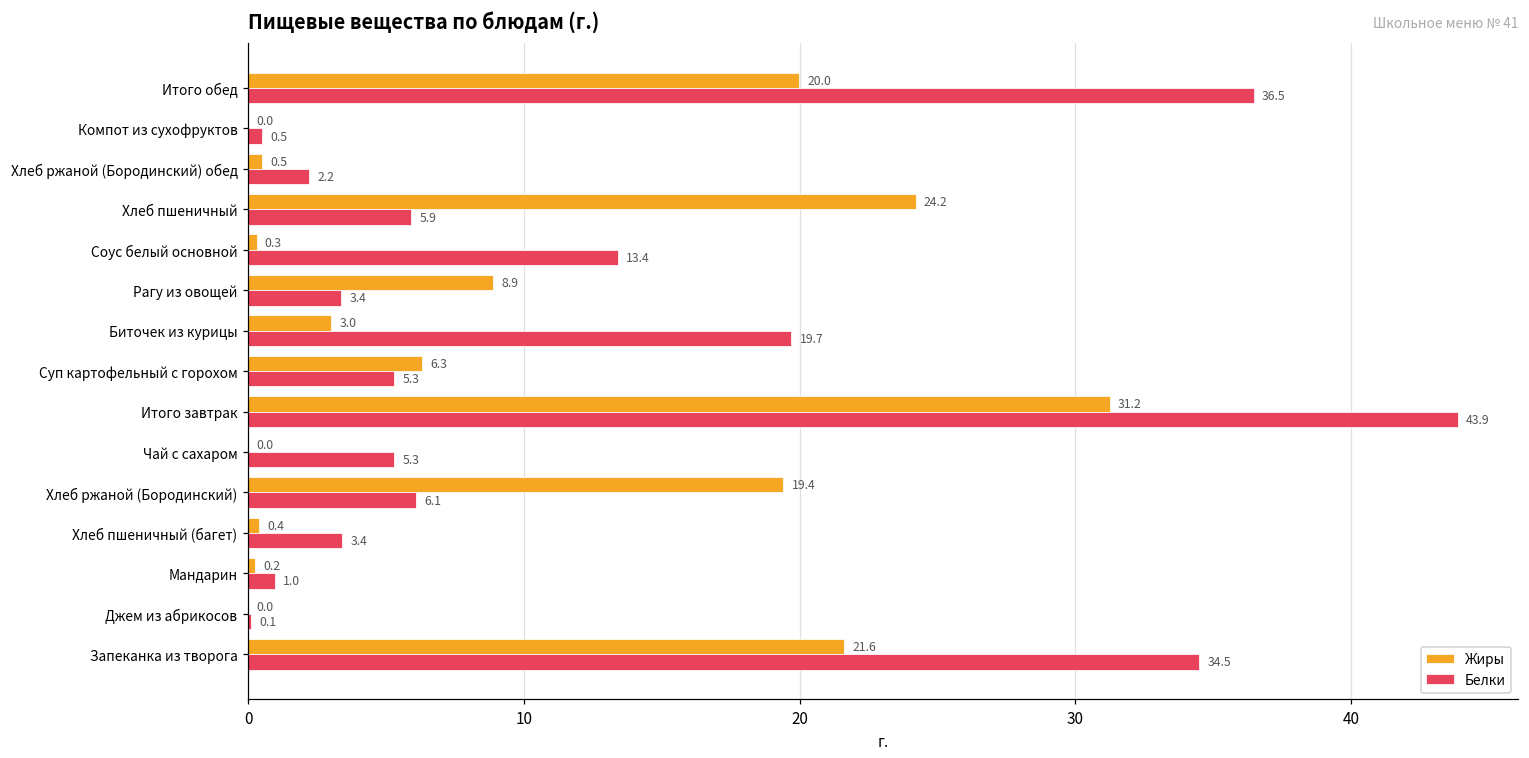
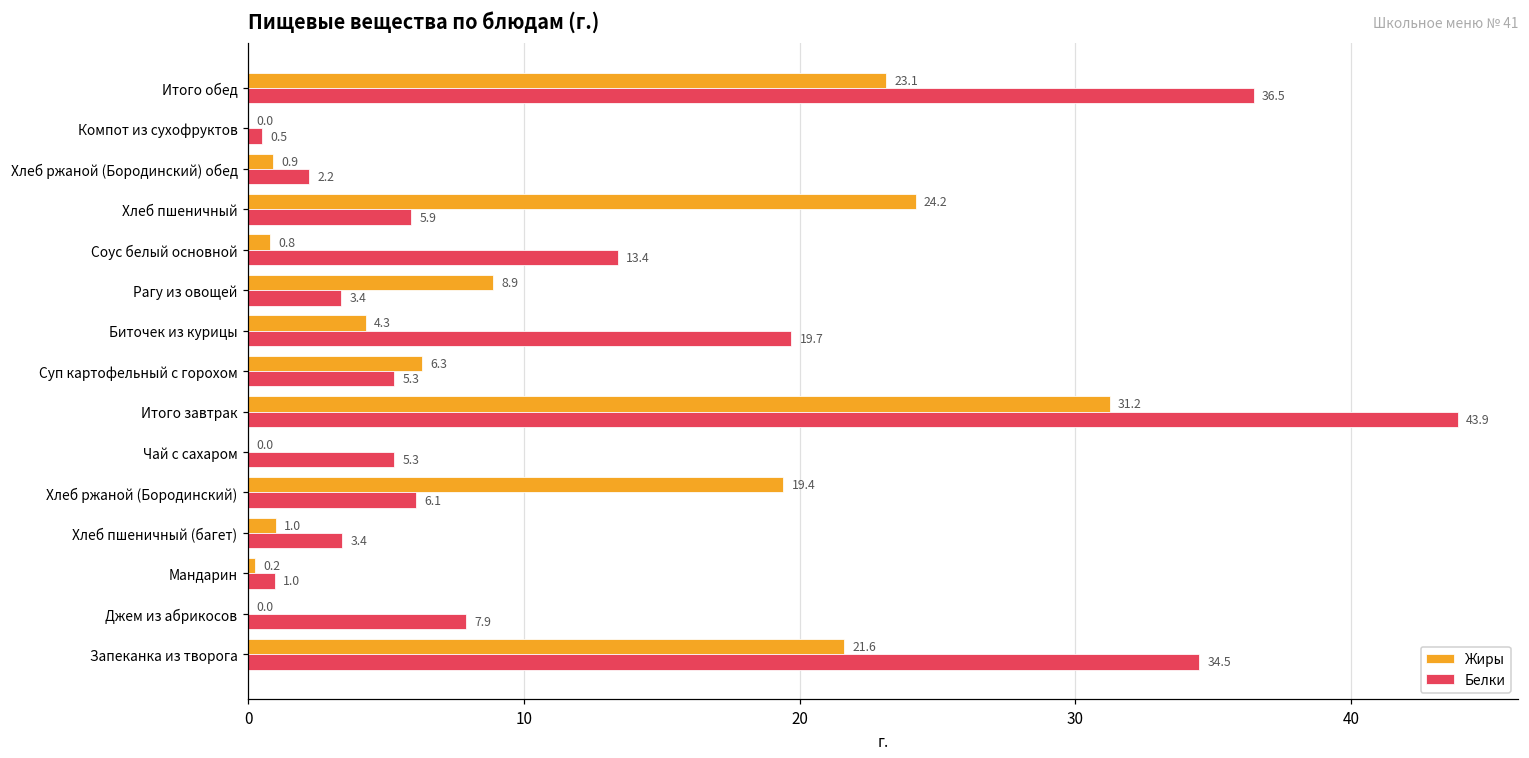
  {
    "Жиры": {
-     "Итого обед": 20.0,
+     "Итого обед": 23.1,
      "Компот из сухофруктов": 0.0,
-     "Хлеб ржаной (Бородинский) обед": 0.5,
+     "Хлеб ржаной (Бородинский) обед": 0.9,
      "Хлеб пшеничный": 24.2,
-     "Соус белый основной": 0.3,
+     "Соус белый основной": 0.8,
      "Рагу из овощей": 8.9,
-     "Биточек из курицы": 3.0,
+     "Биточек из курицы": 4.3,
      "Суп картофельный с горохом": 6.3,
      "Итого завтрак": 31.2,
      "Чай с сахаром": 0.0,
      "Хлеб ржаной (Бородинский)": 19.4,
-     "Хлеб пшеничный (багет)": 0.4,
+     "Хлеб пшеничный (багет)": 1.0,
      "Мандарин": 0.2,
      "Джем из абрикосов": 0.0,
      "Запеканка из творога": 21.6
    },
    "Белки": {
      "Итого обед": 36.5,
      "Компот из сухофруктов": 0.5,
      "Хлеб ржаной (Бородинский) обед": 2.2,
      "Хлеб пшеничный": 5.9,
      "Соус белый основной": 13.4,
      "Рагу из овощей": 3.4,
      "Биточек из курицы": 19.7,
      "Суп картофельный с горохом": 5.3,
      "Итого завтрак": 43.9,
      "Чай с сахаром": 5.3,
      "Хлеб ржаной (Бородинский)": 6.1,
      "Хлеб пшеничный (багет)": 3.4,
      "Мандарин": 1.0,
-     "Джем из абрикосов": 0.1,
+     "Джем из абрикосов": 7.9,
      "Запеканка из творога": 34.5
    }
  }
